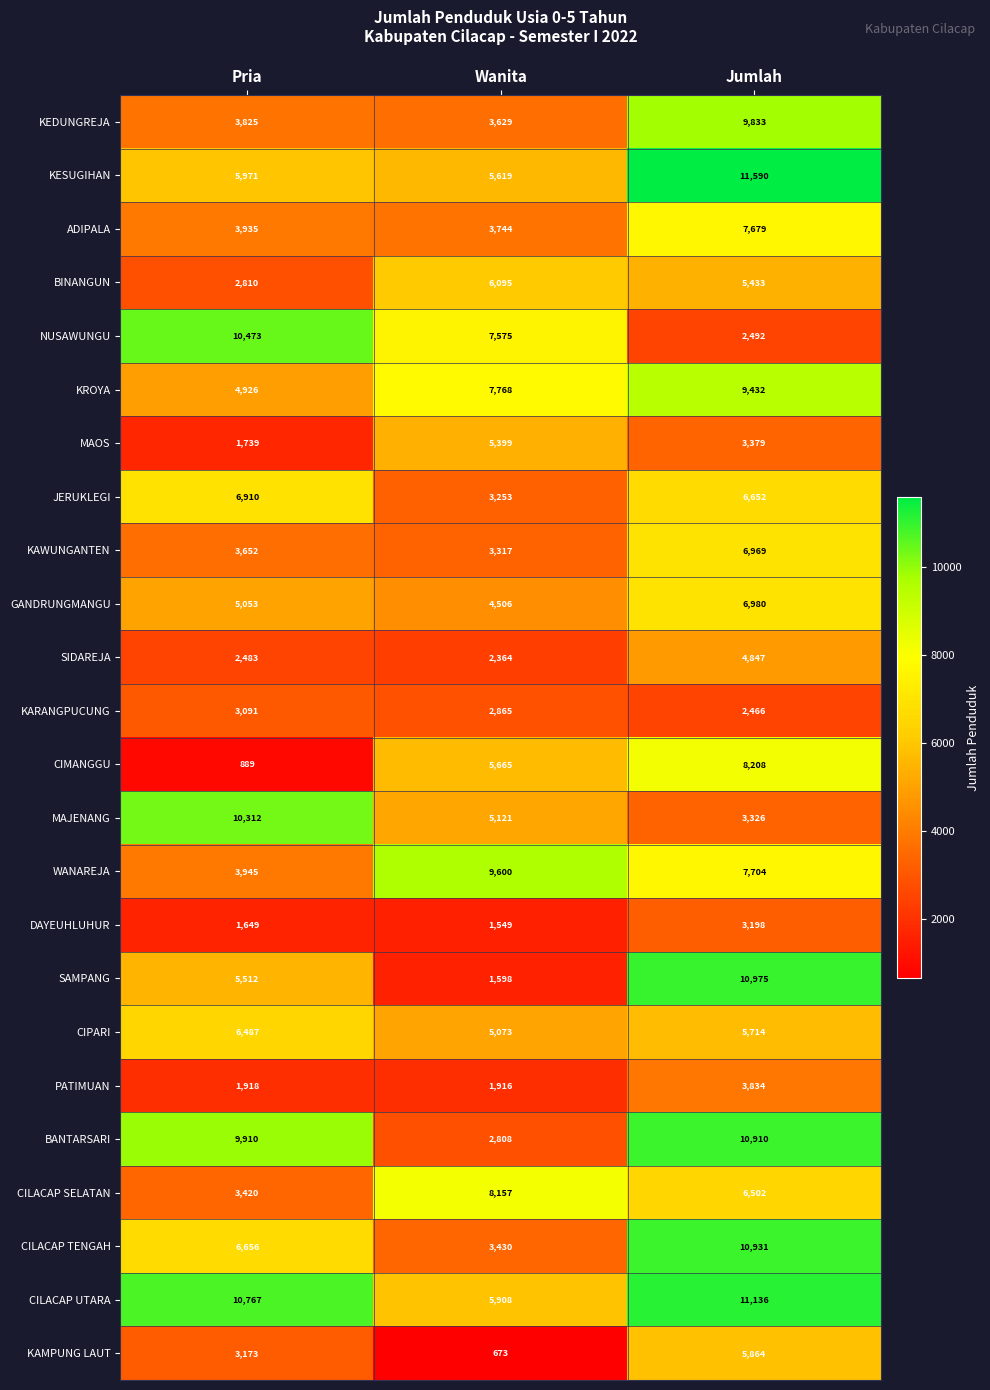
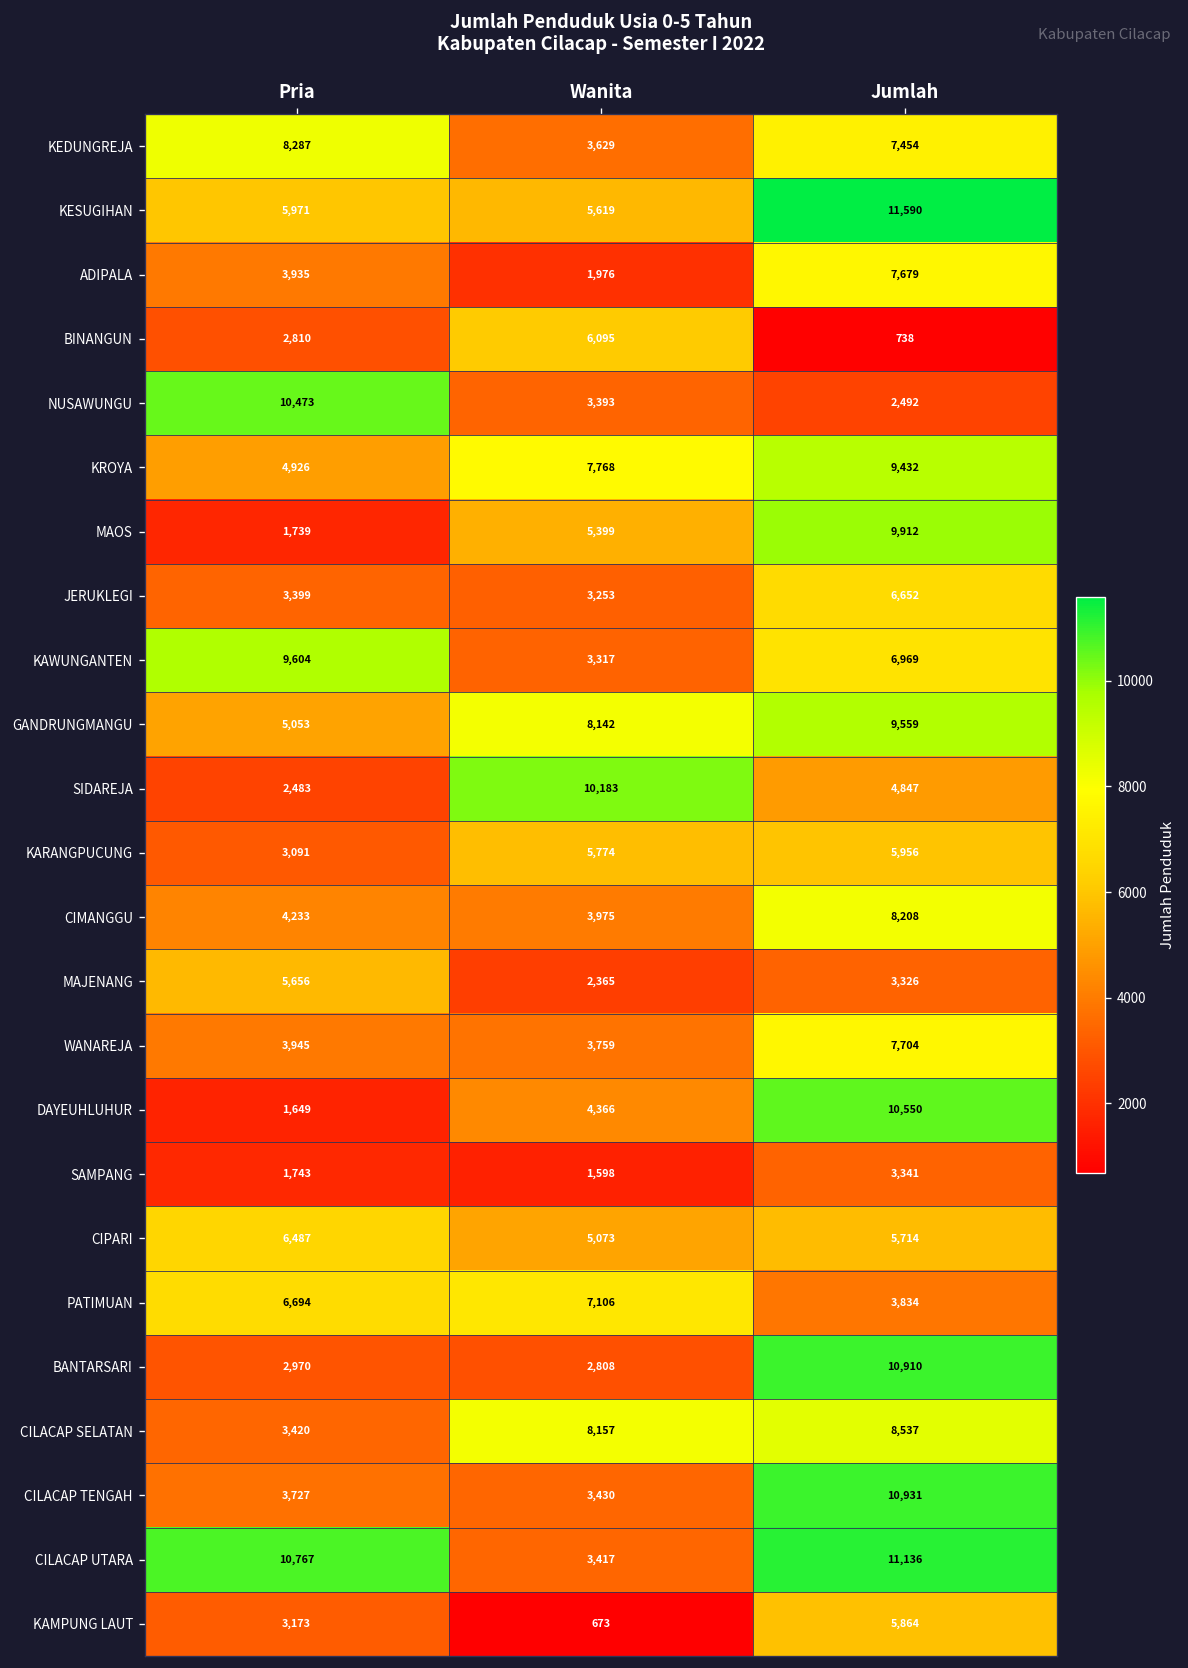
  {
    "KEDUNGREJA": {
-     "Pria": "3,825",
+     "Pria": "8,287",
      "Wanita": "3,629",
-     "Jumlah": "9,833"
+     "Jumlah": "7,454"
    },
    "KESUGIHAN": {
      "Pria": "5,971",
      "Wanita": "5,619",
      "Jumlah": "11,590"
    },
    "ADIPALA": {
      "Pria": "3,935",
-     "Wanita": "3,744",
+     "Wanita": "1,976",
      "Jumlah": "7,679"
    },
    "BINANGUN": {
      "Pria": "2,810",
      "Wanita": "6,095",
-     "Jumlah": "5,433"
+     "Jumlah": "738"
    },
    "NUSAWUNGU": {
      "Pria": "10,473",
-     "Wanita": "7,575",
+     "Wanita": "3,393",
      "Jumlah": "2,492"
    },
    "KROYA": {
      "Pria": "4,926",
      "Wanita": "7,768",
      "Jumlah": "9,432"
    },
    "MAOS": {
      "Pria": "1,739",
      "Wanita": "5,399",
-     "Jumlah": "3,379"
+     "Jumlah": "9,912"
    },
    "JERUKLEGI": {
-     "Pria": "6,910",
+     "Pria": "3,399",
      "Wanita": "3,253",
      "Jumlah": "6,652"
    },
    "KAWUNGANTEN": {
-     "Pria": "3,652",
+     "Pria": "9,604",
      "Wanita": "3,317",
      "Jumlah": "6,969"
    },
    "GANDRUNGMANGU": {
      "Pria": "5,053",
-     "Wanita": "4,506",
-     "Jumlah": "6,980"
+     "Wanita": "8,142",
+     "Jumlah": "9,559"
    },
    "SIDAREJA": {
      "Pria": "2,483",
-     "Wanita": "2,364",
+     "Wanita": "10,183",
      "Jumlah": "4,847"
    },
    "KARANGPUCUNG": {
      "Pria": "3,091",
-     "Wanita": "2,865",
-     "Jumlah": "2,466"
+     "Wanita": "5,774",
+     "Jumlah": "5,956"
    },
    "CIMANGGU": {
-     "Pria": "889",
-     "Wanita": "5,665",
+     "Pria": "4,233",
+     "Wanita": "3,975",
      "Jumlah": "8,208"
    },
    "MAJENANG": {
-     "Pria": "10,312",
-     "Wanita": "5,121",
+     "Pria": "5,656",
+     "Wanita": "2,365",
      "Jumlah": "3,326"
    },
    "WANAREJA": {
      "Pria": "3,945",
-     "Wanita": "9,600",
+     "Wanita": "3,759",
      "Jumlah": "7,704"
    },
    "DAYEUHLUHUR": {
      "Pria": "1,649",
-     "Wanita": "1,549",
-     "Jumlah": "3,198"
+     "Wanita": "4,366",
+     "Jumlah": "10,550"
    },
    "SAMPANG": {
-     "Pria": "5,512",
+     "Pria": "1,743",
      "Wanita": "1,598",
-     "Jumlah": "10,975"
+     "Jumlah": "3,341"
    },
    "CIPARI": {
      "Pria": "6,487",
      "Wanita": "5,073",
      "Jumlah": "5,714"
    },
    "PATIMUAN": {
-     "Pria": "1,918",
-     "Wanita": "1,916",
+     "Pria": "6,694",
+     "Wanita": "7,106",
      "Jumlah": "3,834"
    },
    "BANTARSARI": {
-     "Pria": "9,910",
+     "Pria": "2,970",
      "Wanita": "2,808",
      "Jumlah": "10,910"
    },
    "CILACAP SELATAN": {
      "Pria": "3,420",
      "Wanita": "8,157",
-     "Jumlah": "6,502"
+     "Jumlah": "8,537"
    },
    "CILACAP TENGAH": {
-     "Pria": "6,656",
+     "Pria": "3,727",
      "Wanita": "3,430",
      "Jumlah": "10,931"
    },
    "CILACAP UTARA": {
      "Pria": "10,767",
-     "Wanita": "5,908",
+     "Wanita": "3,417",
      "Jumlah": "11,136"
    },
    "KAMPUNG LAUT": {
      "Pria": "3,173",
      "Wanita": "673",
      "Jumlah": "5,864"
    }
  }
